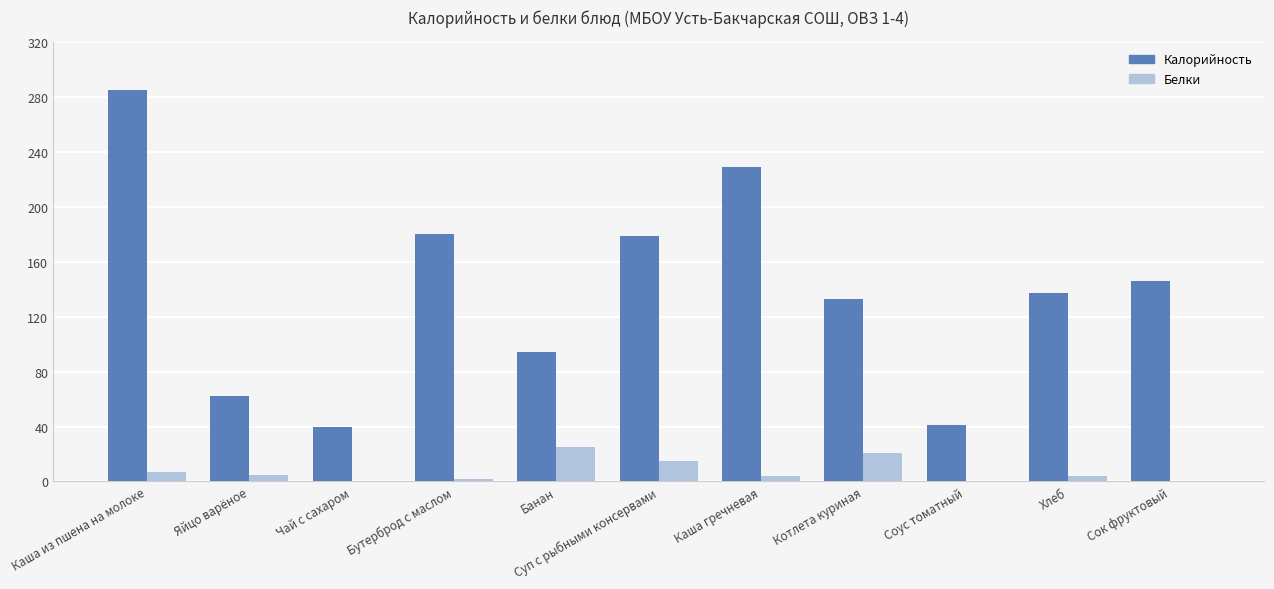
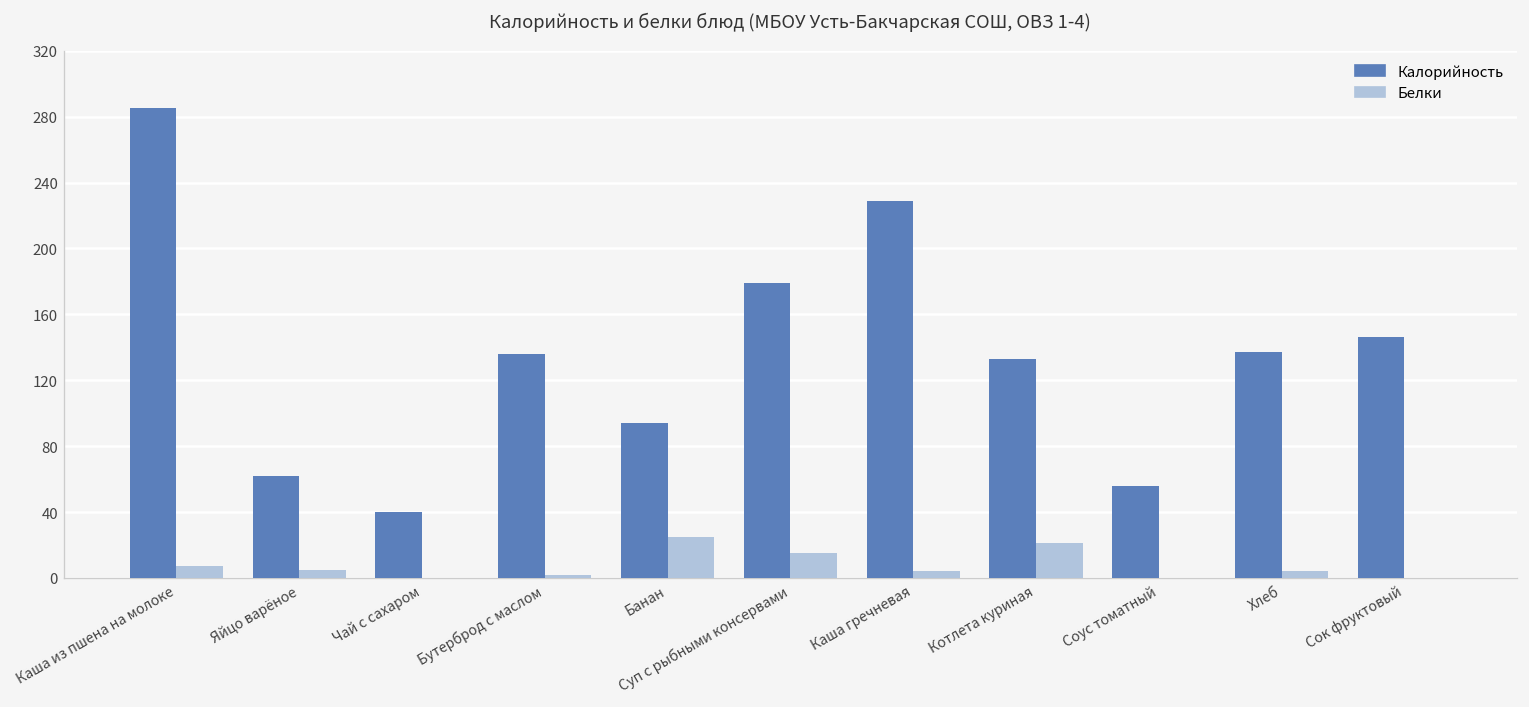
  {
    "Калорийность": {
      "Каша из пшена на молоке": 285,
      "Яйцо варёное": 62,
      "Чай с сахаром": 40,
-     "Бутерброд с маслом": 180,
+     "Бутерброд с маслом": 136,
      "Банан": 94,
      "Суп с рыбными консервами": 179,
      "Каша гречневая": 229,
      "Котлета куриная": 133,
-     "Соус томатный": 41,
+     "Соус томатный": 56,
      "Хлеб": 137,
      "Сок фруктовый": 146
    },
    "Белки": {
      "Каша из пшена на молоке": 7,
      "Яйцо варёное": 5,
      "Чай с сахаром": 0,
      "Бутерброд с маслом": 2,
      "Банан": 25,
      "Суп с рыбными консервами": 15,
      "Каша гречневая": 4,
      "Котлета куриная": 21,
      "Соус томатный": 0,
      "Хлеб": 4,
      "Сок фруктовый": 0
    }
  }
